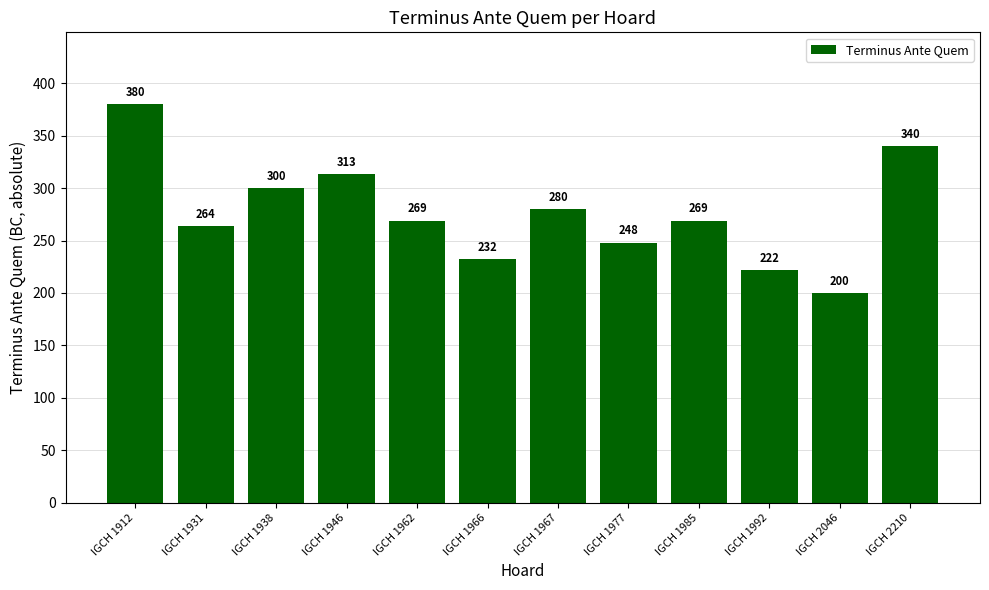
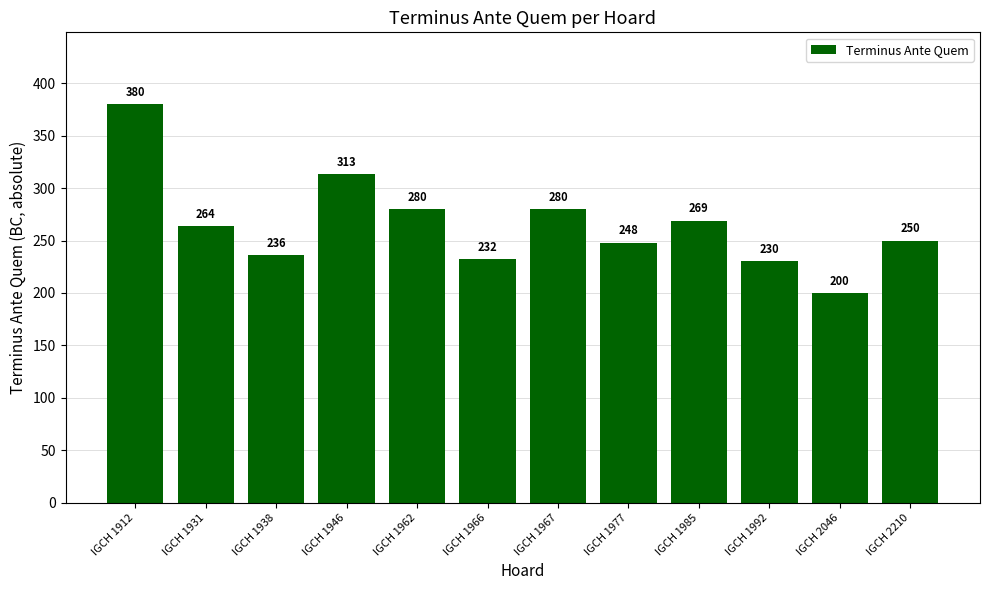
  {
    "IGCH 1912": 380,
    "IGCH 1931": 264,
-   "IGCH 1938": 300,
+   "IGCH 1938": 236,
    "IGCH 1946": 313,
-   "IGCH 1962": 269,
+   "IGCH 1962": 280,
    "IGCH 1966": 232,
    "IGCH 1967": 280,
    "IGCH 1977": 248,
    "IGCH 1985": 269,
-   "IGCH 1992": 222,
+   "IGCH 1992": 230,
    "IGCH 2046": 200,
-   "IGCH 2210": 340
+   "IGCH 2210": 250
  }
